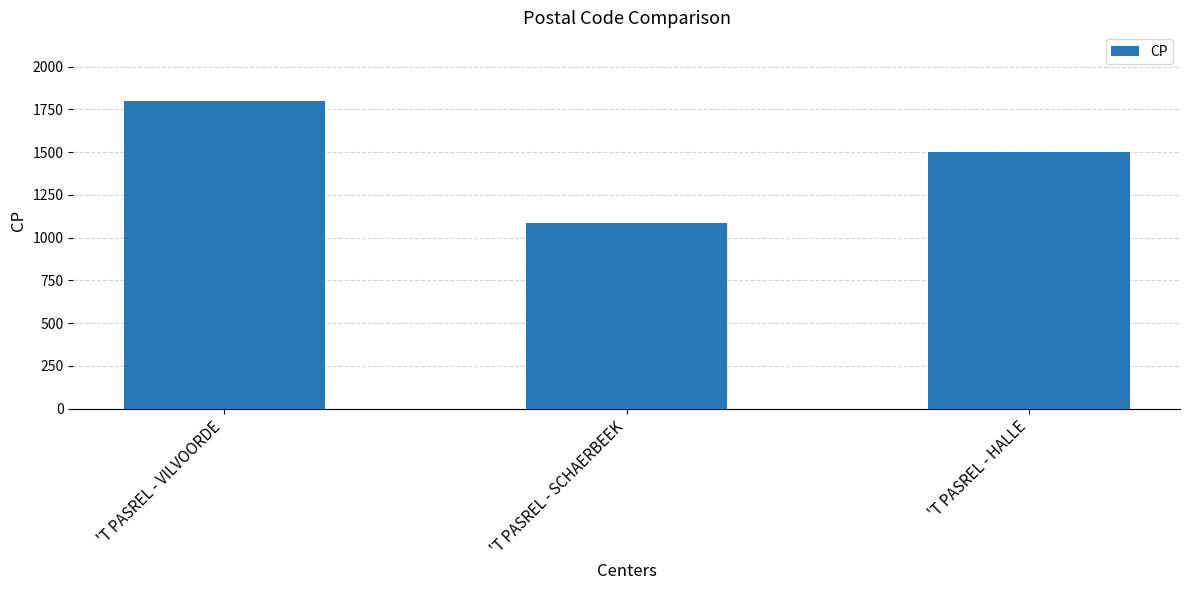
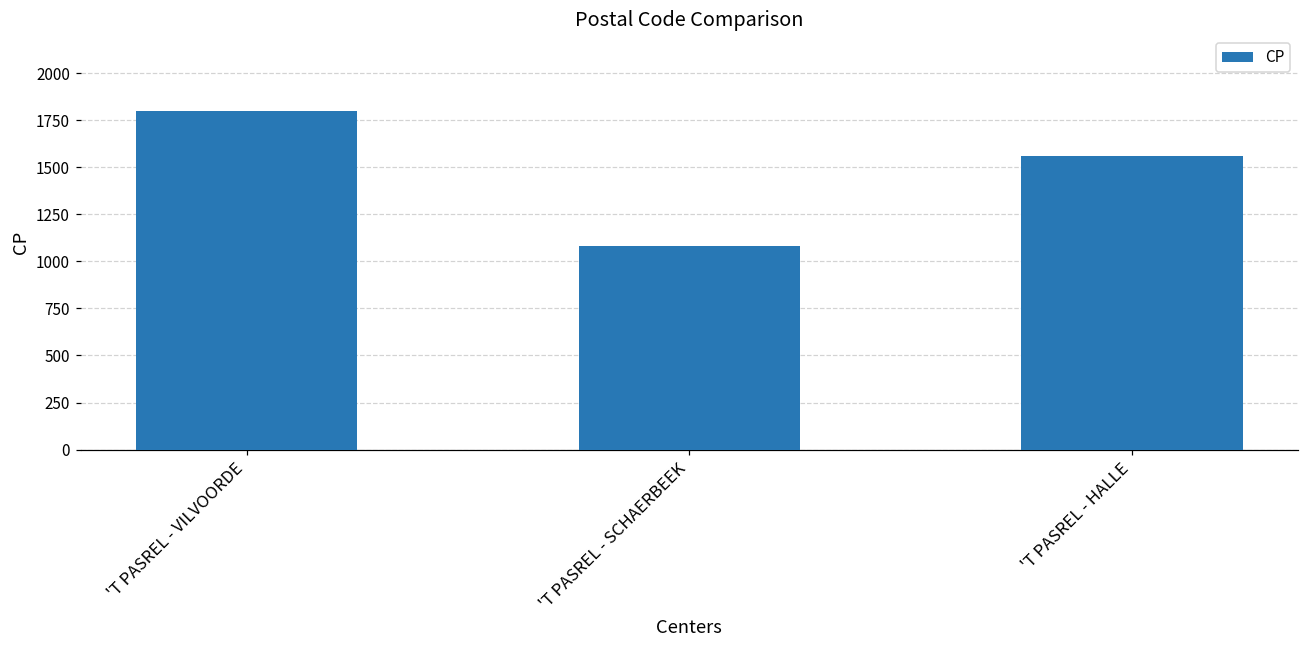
  {
    "'T PASREL - VILVOORDE": 1800,
    "'T PASREL - SCHAERBEEK": 1080,
-   "'T PASREL - HALLE": 1500
+   "'T PASREL - HALLE": 1560
  }
